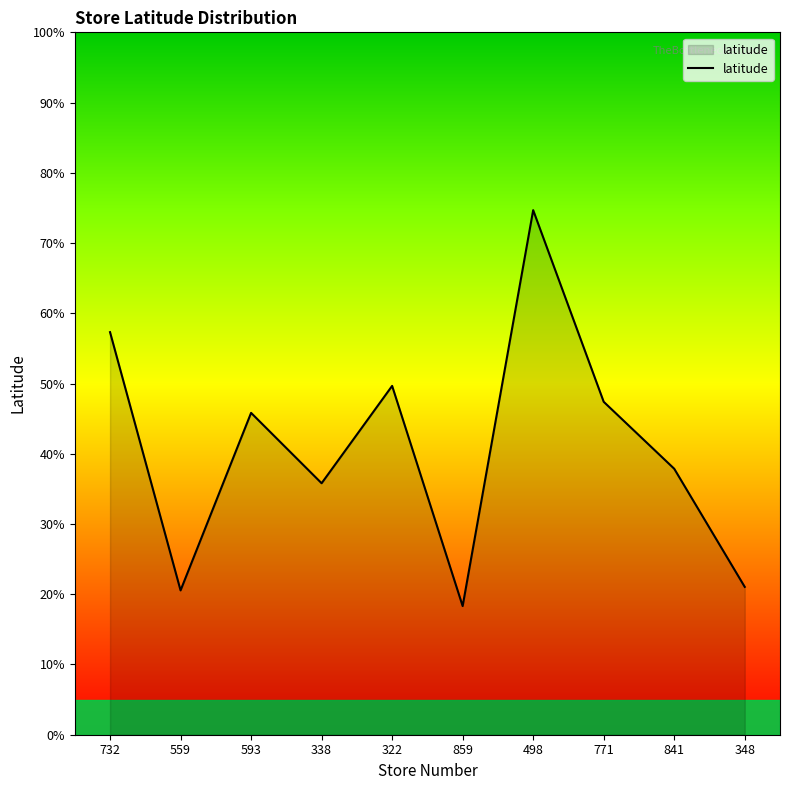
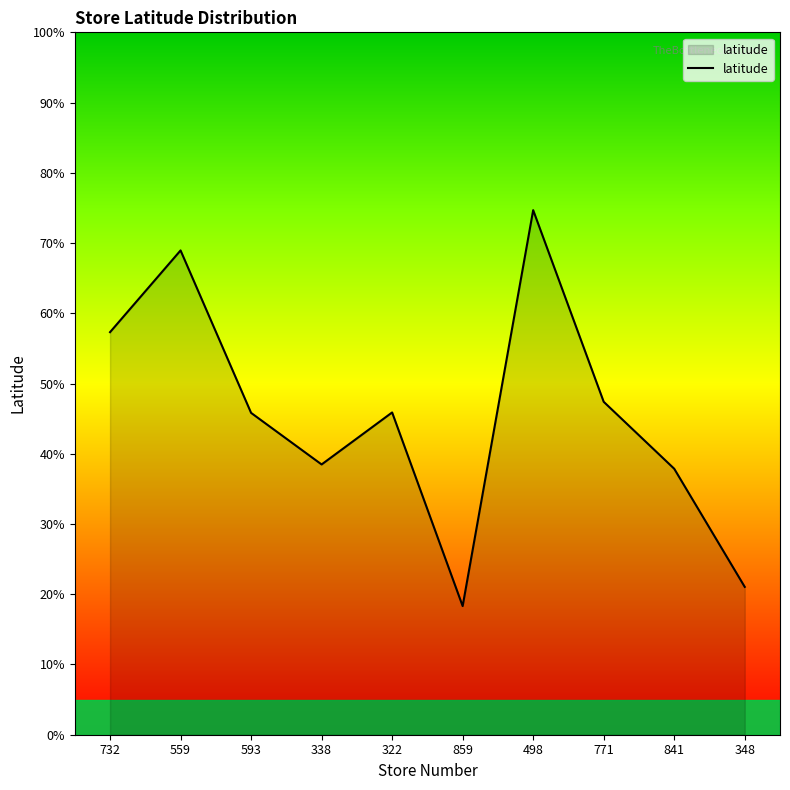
  {
    "732": "57%",
-   "559": "21%",
+   "559": "69%",
    "593": "46%",
-   "338": "36%",
-   "322": "50%",
+   "338": "38%",
+   "322": "46%",
    "859": "18%",
    "498": "75%",
    "771": "47%",
    "841": "38%",
    "348": "21%"
  }
